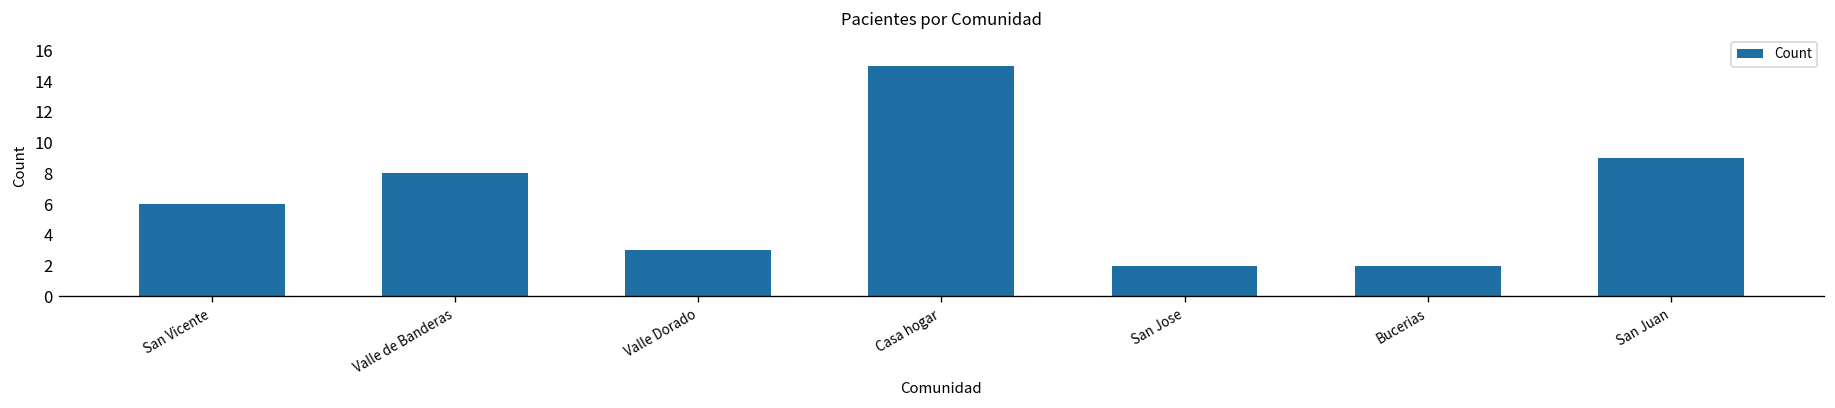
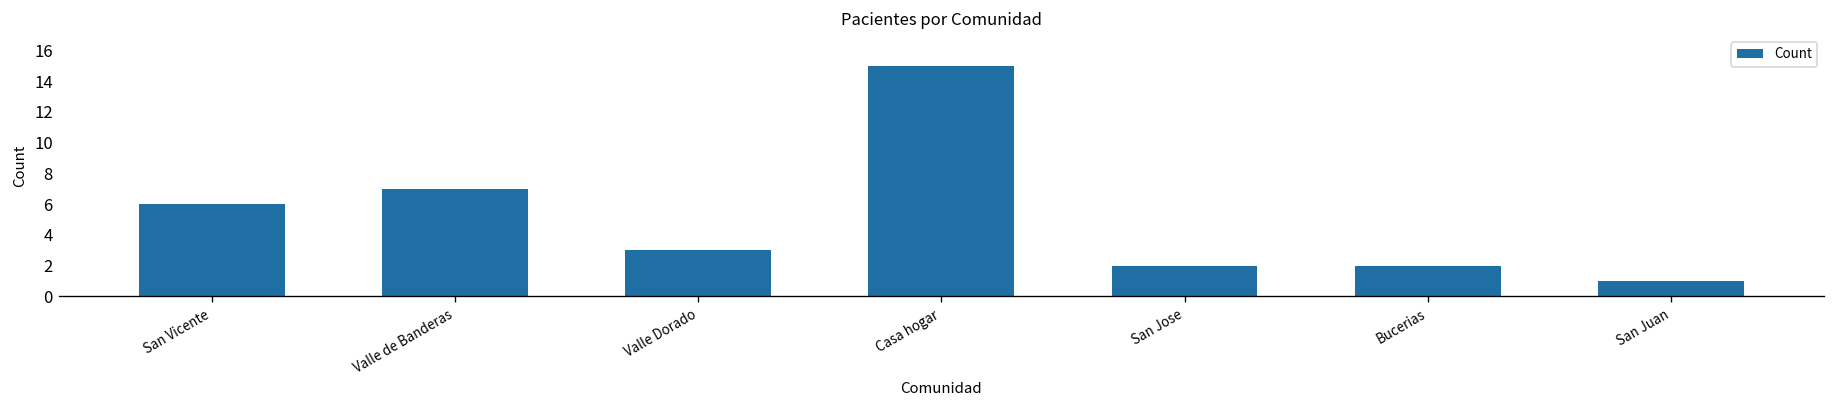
  {
    "San Vicente": 6,
-   "Valle de Banderas": 8,
+   "Valle de Banderas": 7,
    "Valle Dorado": 3,
    "Casa hogar": 15,
    "San Jose": 2,
    "Bucerias": 2,
-   "San Juan": 9
+   "San Juan": 1
  }
